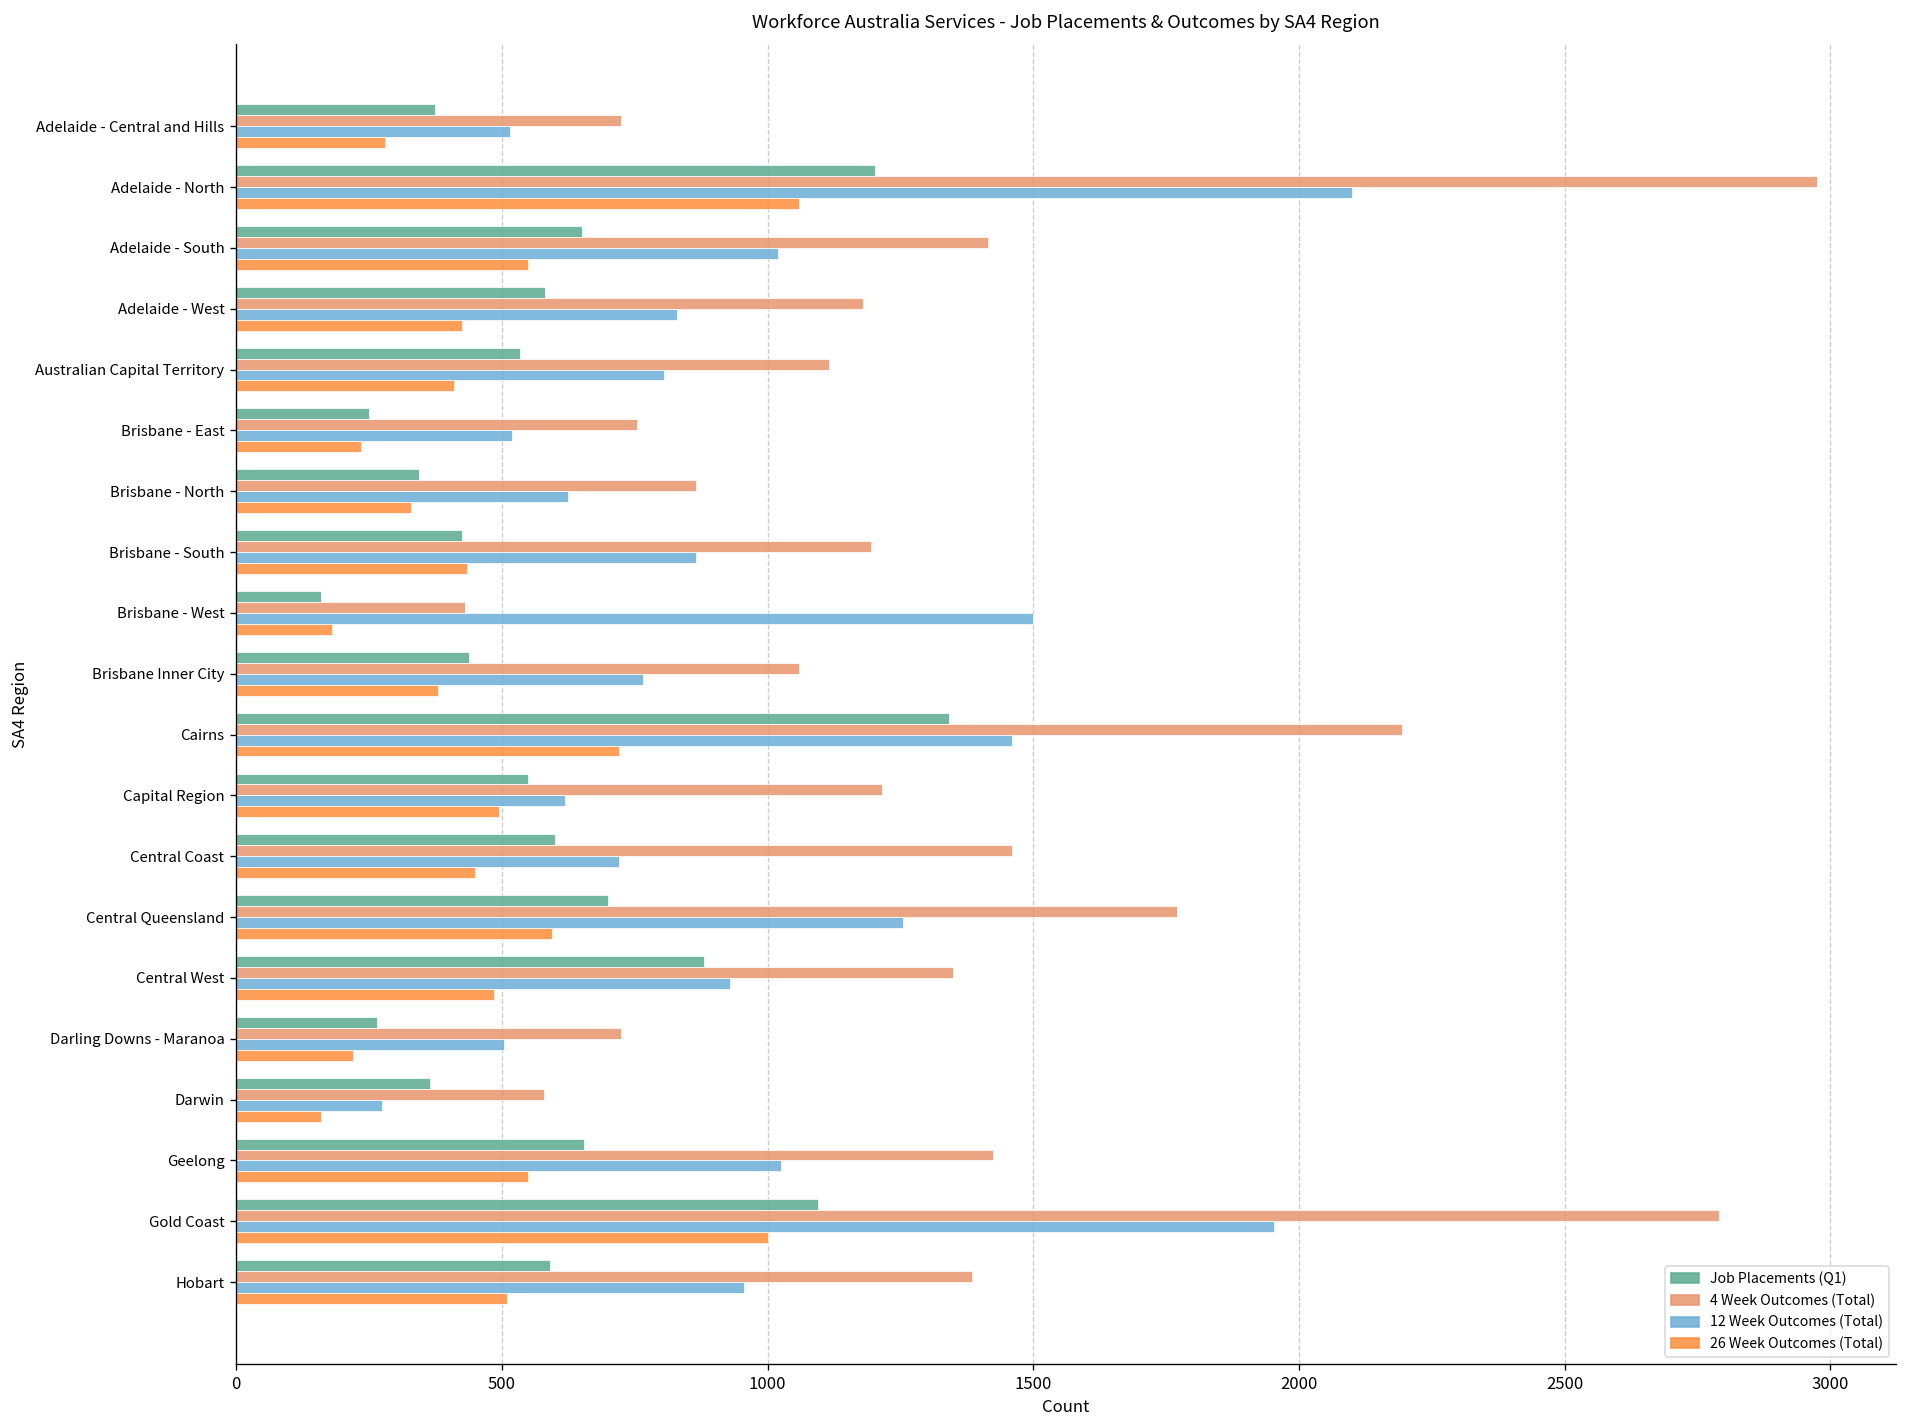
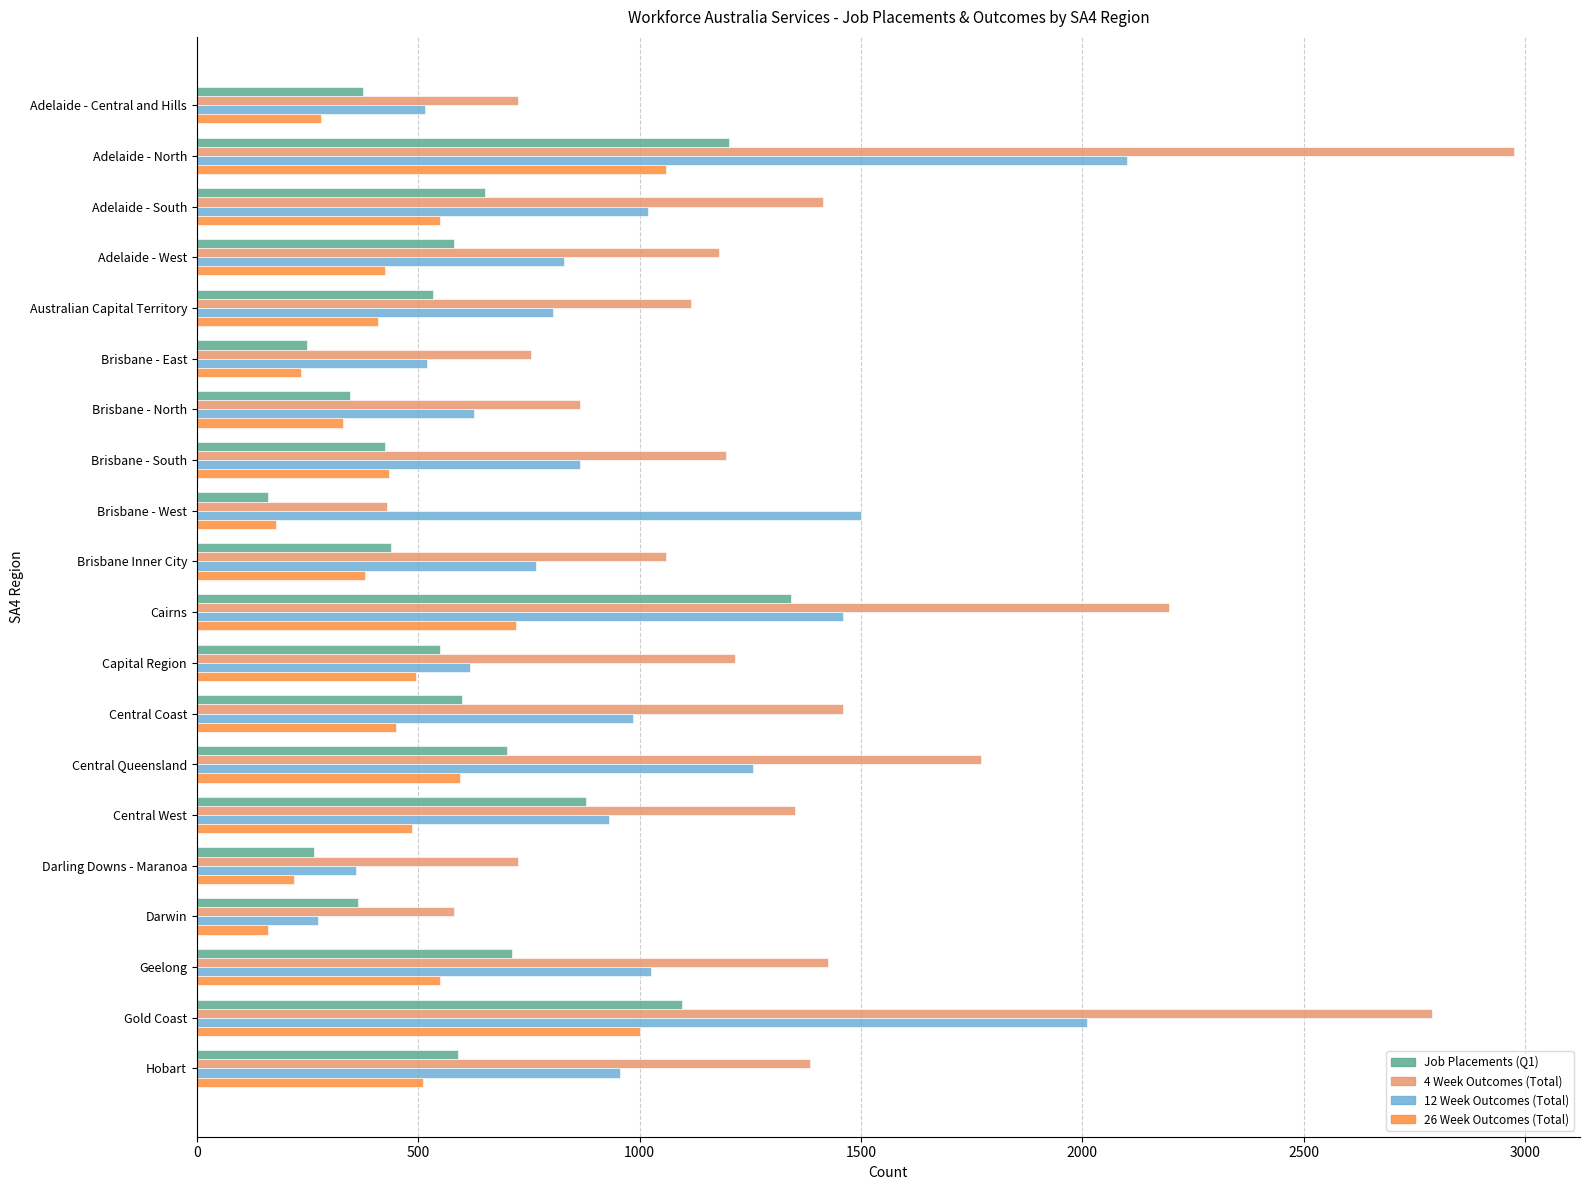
  {
    "Job Placements (Q1)": {
      "Adelaide - Central and Hills": 380,
      "Adelaide - North": 1200,
      "Adelaide - South": 650,
      "Adelaide - West": 580,
      "Australian Capital Territory": 530,
      "Brisbane - East": 250,
      "Brisbane - North": 350,
      "Brisbane - South": 430,
      "Brisbane - West": 160,
      "Brisbane Inner City": 440,
      "Cairns": 1340,
      "Capital Region": 550,
      "Central Coast": 600,
      "Central Queensland": 700,
      "Central West": 880,
      "Darling Downs - Maranoa": 270,
      "Darwin": 370,
-     "Geelong": 660,
+     "Geelong": 710,
      "Gold Coast": 1100,
      "Hobart": 590
    },
    "12 Week Outcomes (Total)": {
      "Adelaide - Central and Hills": 520,
      "Adelaide - North": 2100,
      "Adelaide - South": 1020,
      "Adelaide - West": 830,
      "Australian Capital Territory": 810,
      "Brisbane - East": 520,
      "Brisbane - North": 630,
      "Brisbane - South": 870,
      "Brisbane - West": 1500,
      "Brisbane Inner City": 770,
      "Cairns": 1460,
      "Capital Region": 620,
-     "Central Coast": 720,
+     "Central Coast": 990,
      "Central Queensland": 1260,
      "Central West": 930,
-     "Darling Downs - Maranoa": 510,
+     "Darling Downs - Maranoa": 360,
      "Darwin": 270,
      "Geelong": 1030,
-     "Gold Coast": 1950,
+     "Gold Coast": 2010,
      "Hobart": 960
    }
  }
